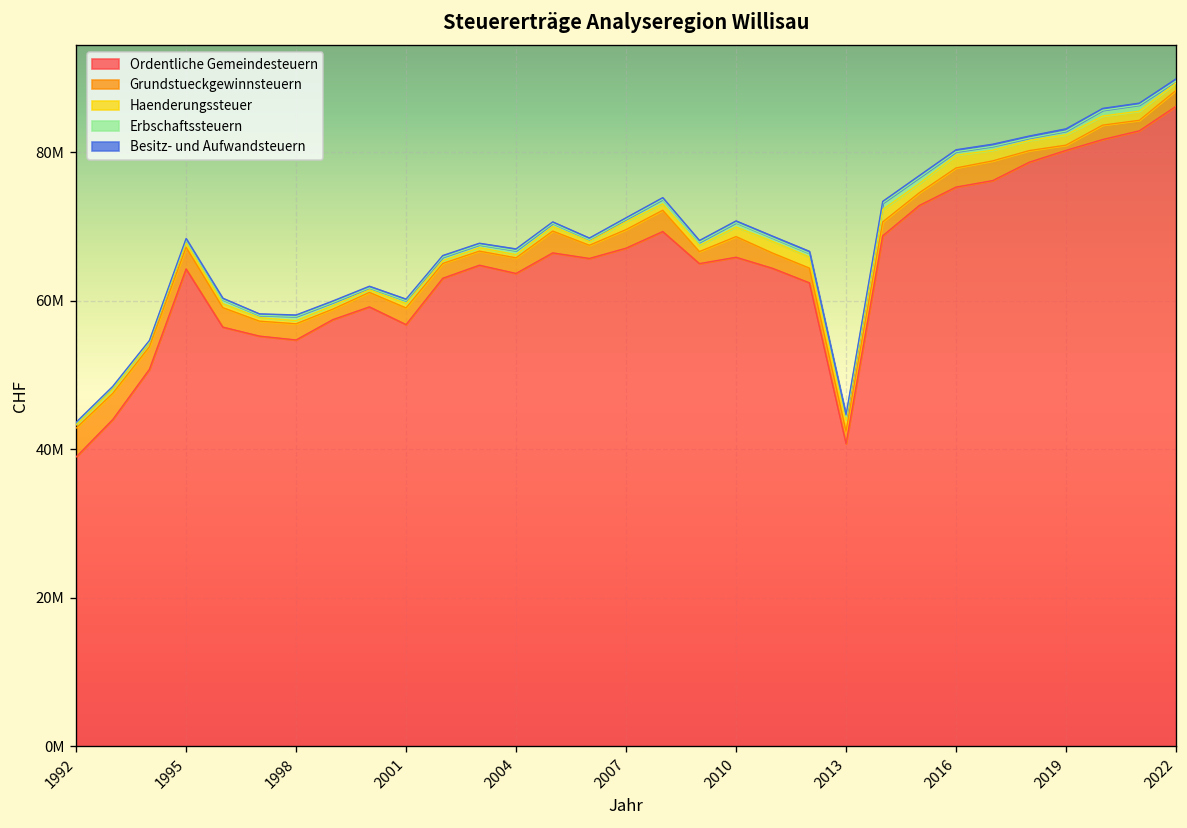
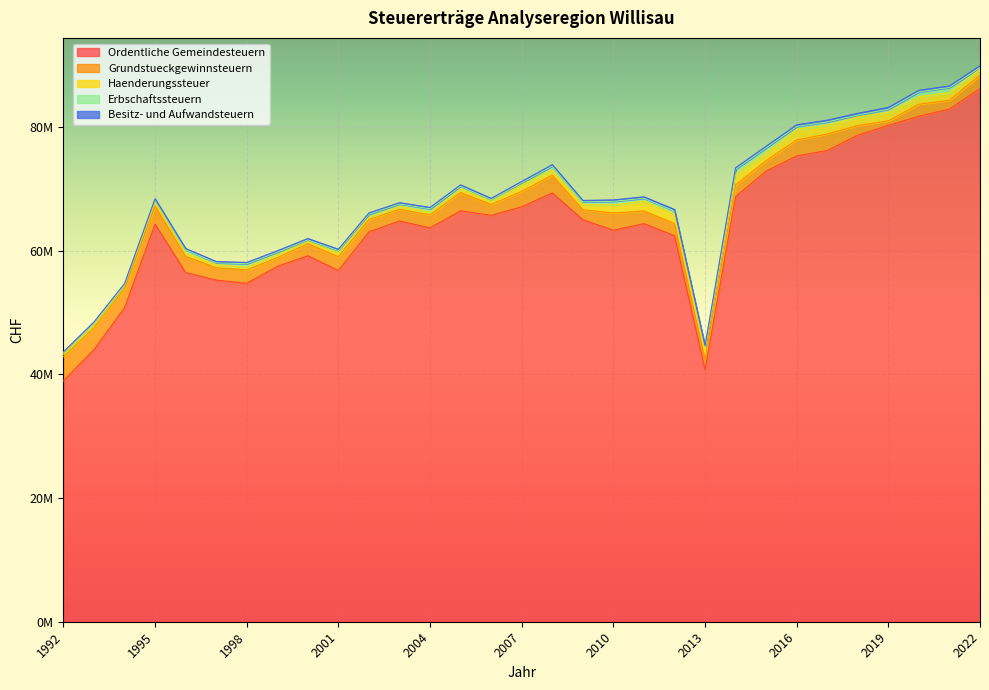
  {
    "Ordentliche Gemeindesteuern": {
      "1992": 39000000,
      "1995": 64000000,
      "1998": 55000000,
      "2001": 57000000,
      "2004": 64000000,
      "2007": 67000000,
-     "2010": 66000000,
+     "2010": 63000000,
      "2013": 41000000,
      "2016": 75000000,
      "2019": 80000000,
      "2022": 86000000
    },
    "Grundstueckgewinnsteuern": {
      "1992": 4000000,
      "1995": 3000000,
      "1998": 2000000,
      "2001": 2000000,
      "2004": 2000000,
      "2007": 3000000,
      "2010": 3000000,
      "2013": 2000000,
      "2016": 3000000,
      "2019": 1000000,
      "2022": 2000000
    },
    "Haenderungssteuer": {
      "1998": 0,
      "2004": 0,
      "2010": 1000000,
      "2016": 2000000,
      "2019": 1000000
    }
  }
